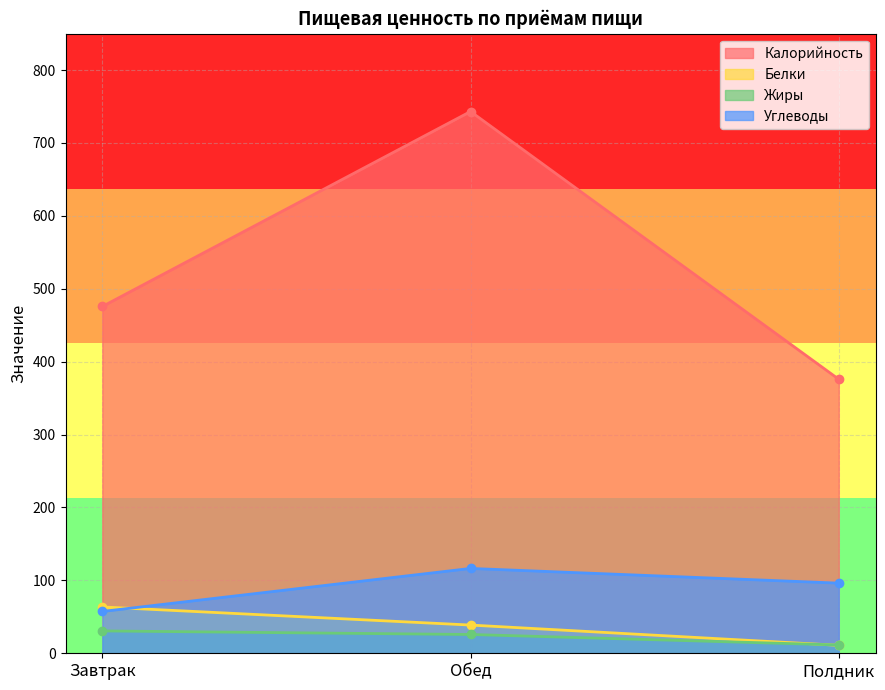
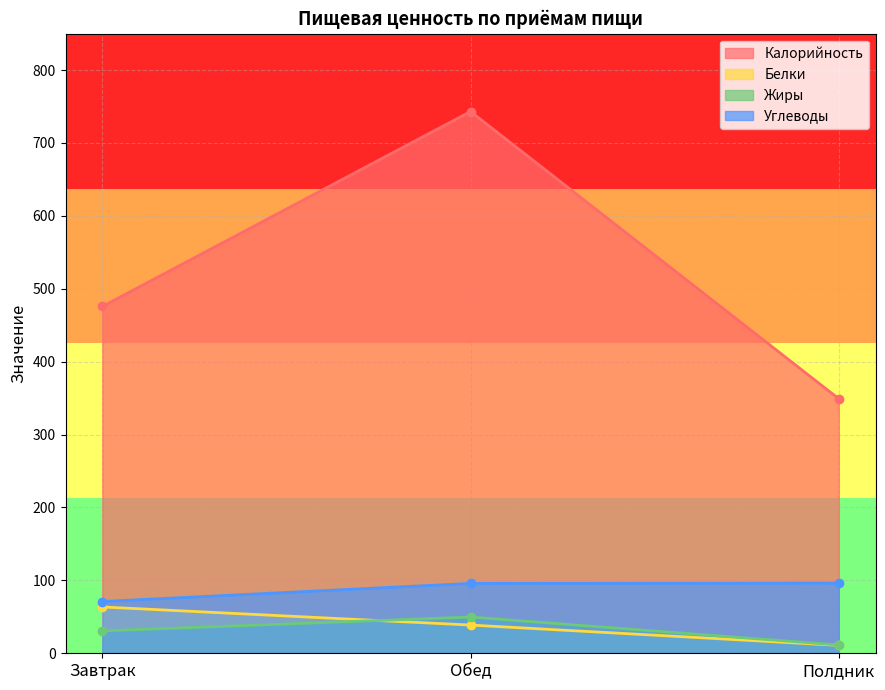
  {
    "Калорийность": {
      "Завтрак": 480,
      "Обед": 740,
-     "Полдник": 380
+     "Полдник": 350
    },
    "Белки": {
      "Завтрак": 60,
      "Обед": 40
    },
    "Жиры": {
      "Завтрак": 30,
-     "Обед": 30
+     "Обед": 50
    },
    "Углеводы": {
-     "Завтрак": 60,
-     "Обед": 120,
+     "Завтрак": 70,
+     "Обед": 100,
      "Полдник": 100
    }
  }
